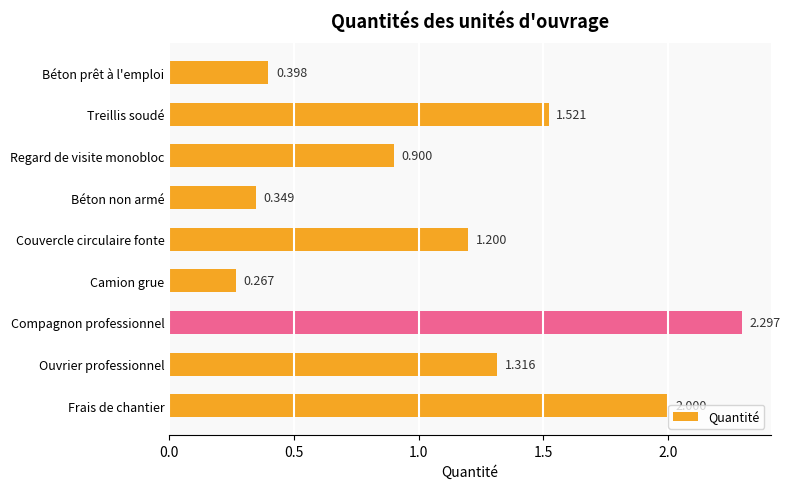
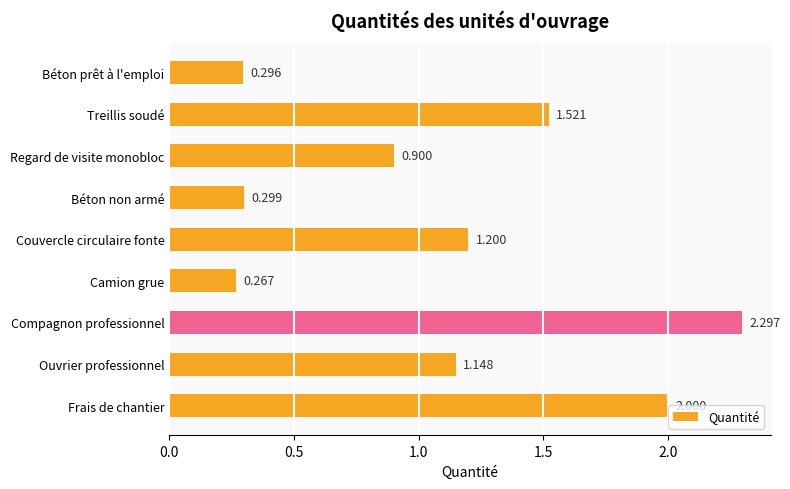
  {
-   "Béton prêt à l'emploi": 0.398,
+   "Béton prêt à l'emploi": 0.296,
    "Treillis soudé": 1.521,
    "Regard de visite monobloc": 0.900,
-   "Béton non armé": 0.349,
+   "Béton non armé": 0.299,
    "Couvercle circulaire fonte": 1.200,
    "Camion grue": 0.267,
    "Compagnon professionnel": 2.297,
-   "Ouvrier professionnel": 1.316
+   "Ouvrier professionnel": 1.148
  }
